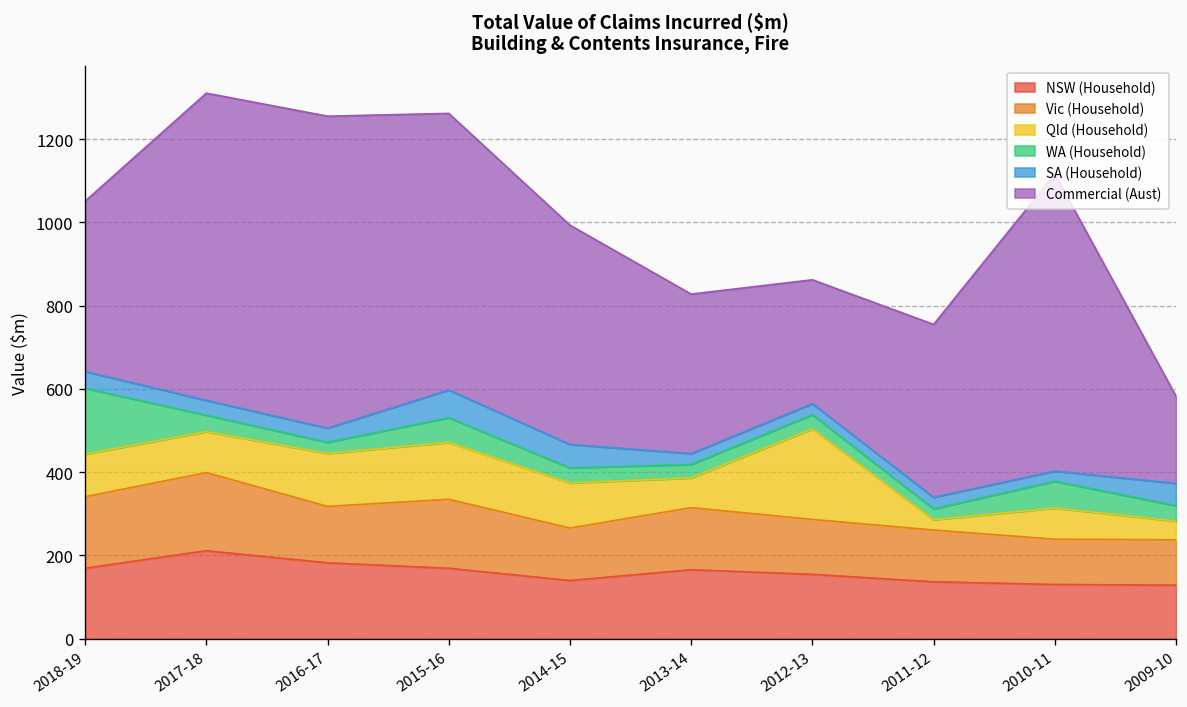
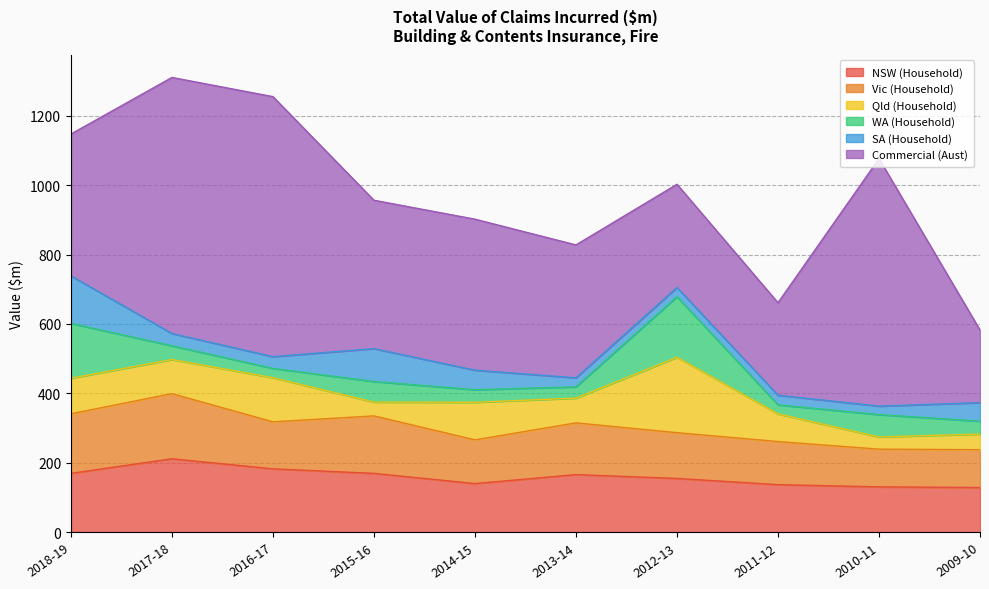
  {
    "Qld (Household)": {
      "2018-19": 100,
      "2017-18": 100,
      "2016-17": 130,
-     "2015-16": 140,
+     "2015-16": 40,
      "2014-15": 110,
      "2013-14": 70,
      "2012-13": 220,
-     "2011-12": 20,
-     "2010-11": 70,
+     "2011-12": 80,
+     "2010-11": 40,
      "2009-10": 40
    },
    "WA (Household)": {
      "2018-19": 160,
      "2017-18": 40,
      "2016-17": 30,
      "2015-16": 60,
      "2014-15": 40,
      "2013-14": 30,
-     "2012-13": 30,
+     "2012-13": 170,
      "2011-12": 30,
      "2010-11": 60,
      "2009-10": 40
    },
    "SA (Household)": {
-     "2018-19": 40,
+     "2018-19": 140,
      "2017-18": 40,
      "2016-17": 30,
-     "2015-16": 70,
+     "2015-16": 90,
      "2014-15": 60,
      "2013-14": 30,
      "2012-13": 30,
      "2011-12": 30,
      "2010-11": 20,
      "2009-10": 50
    },
    "Commercial (Aust)": {
      "2018-19": 410,
      "2017-18": 740,
      "2016-17": 750,
-     "2015-16": 660,
-     "2014-15": 530,
+     "2015-16": 430,
+     "2014-15": 440,
      "2013-14": 380,
      "2012-13": 300,
-     "2011-12": 420,
+     "2011-12": 270,
      "2009-10": 210
    }
  }
